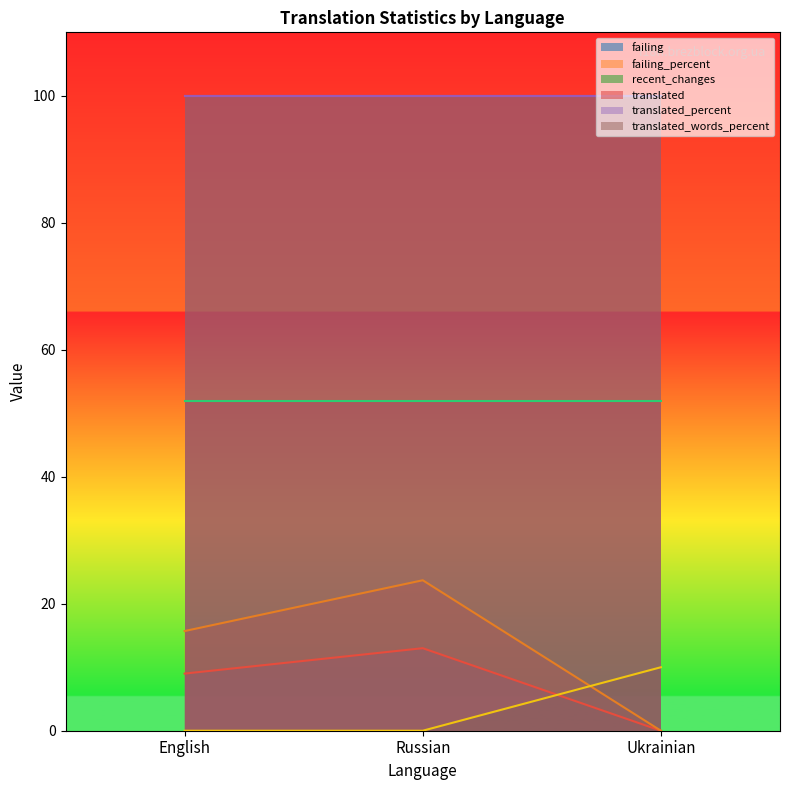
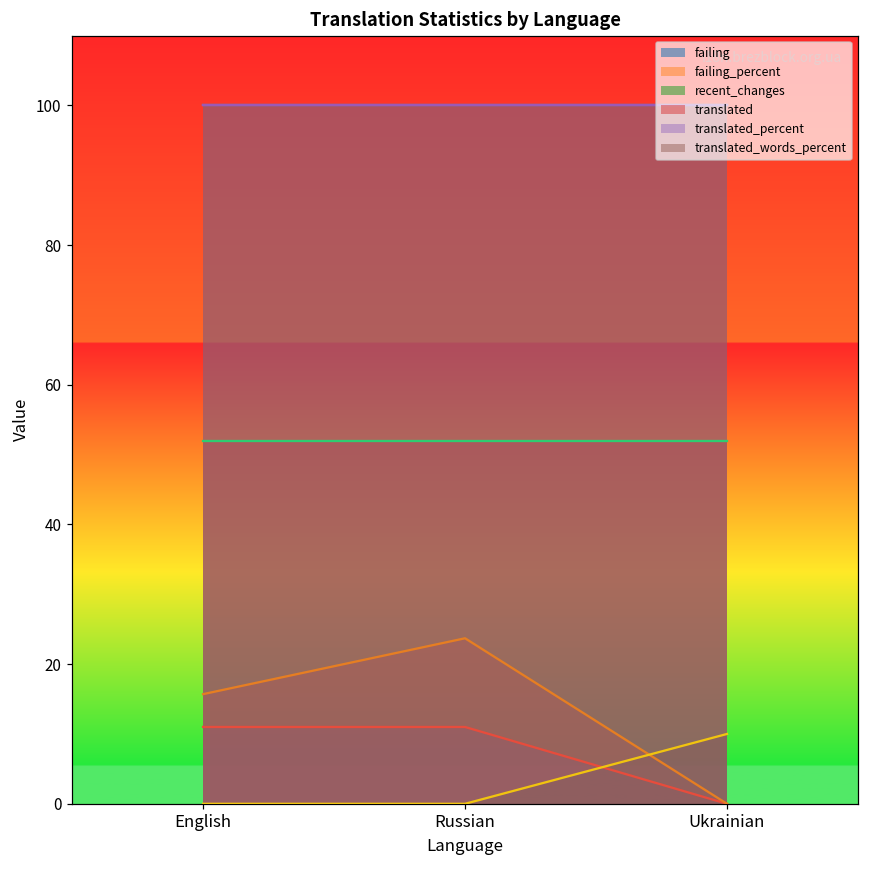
  {
    "failing": {
-     "English": 9,
-     "Russian": 13
+     "English": 11,
+     "Russian": 11
    },
    "failing_percent": {
      "English": 16,
      "Russian": 24
    },
    "recent_changes": {
      "English": 0,
      "Russian": 0,
      "Ukrainian": 10
    },
    "translated": {
      "English": 52,
      "Russian": 52,
      "Ukrainian": 52
    },
    "translated_words_percent": {
      "English": 100,
      "Russian": 100
    }
  }
